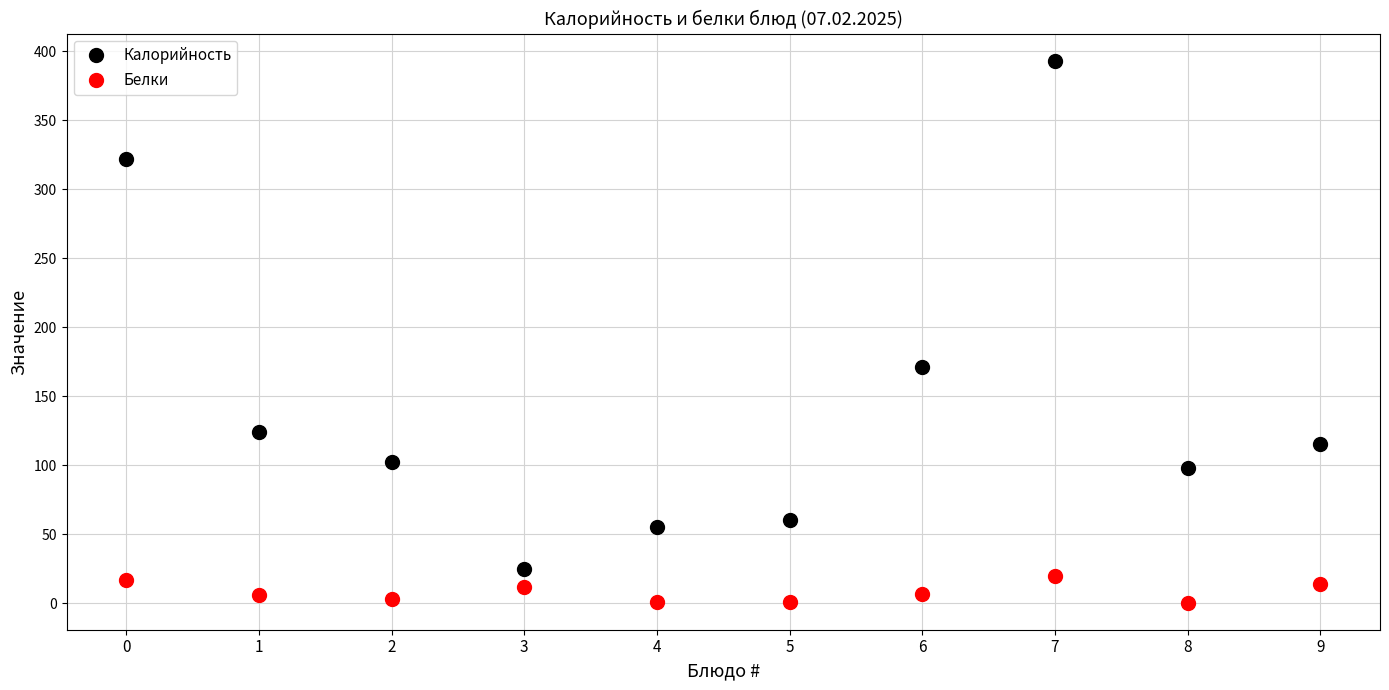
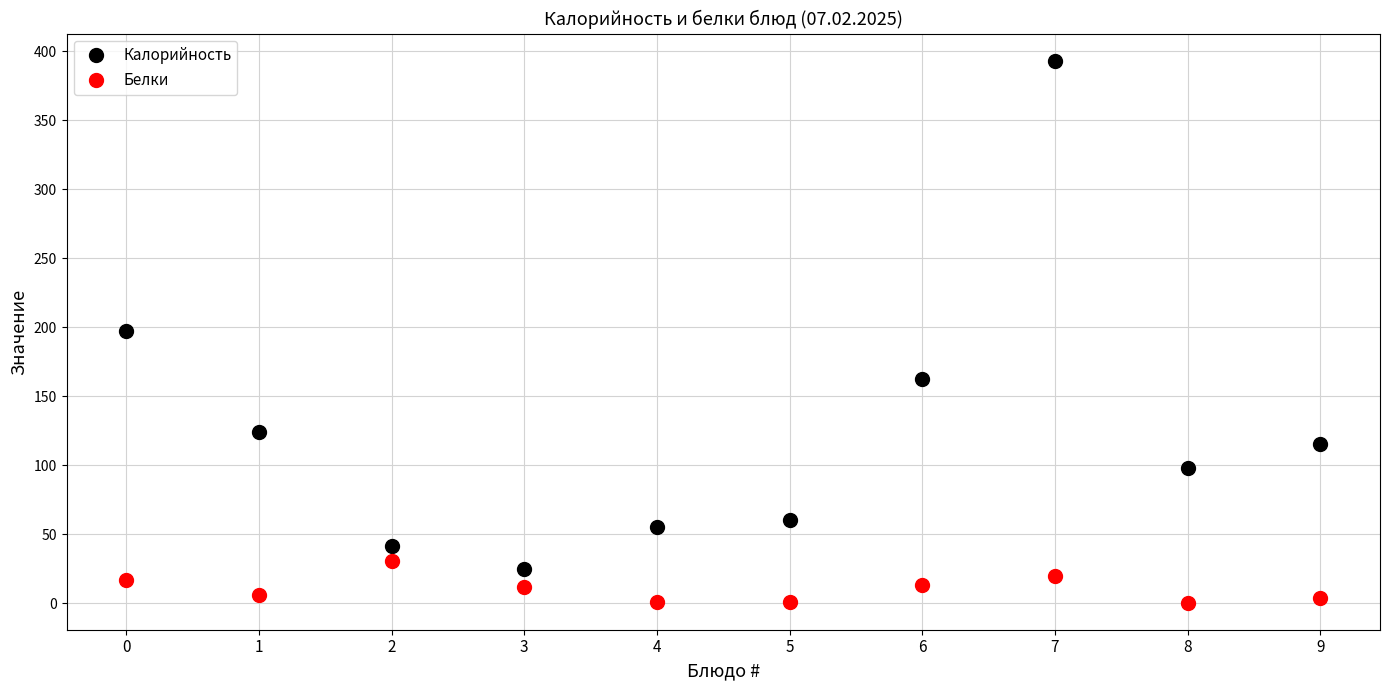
  {
    "Калорийность": {
-     "0": 322,
+     "0": 197,
      "1": 124,
-     "2": 102,
+     "2": 41,
      "3": 25,
      "4": 55,
      "5": 60,
-     "6": 171,
+     "6": 162,
      "7": 393,
      "8": 98,
      "9": 115
    },
    "Белки": {
      "0": 17,
      "1": 6,
-     "2": 3,
+     "2": 31,
      "3": 11,
      "4": 1,
      "5": 1,
-     "6": 6,
+     "6": 13,
      "7": 20,
      "8": 0,
-     "9": 14
+     "9": 4
    }
  }
